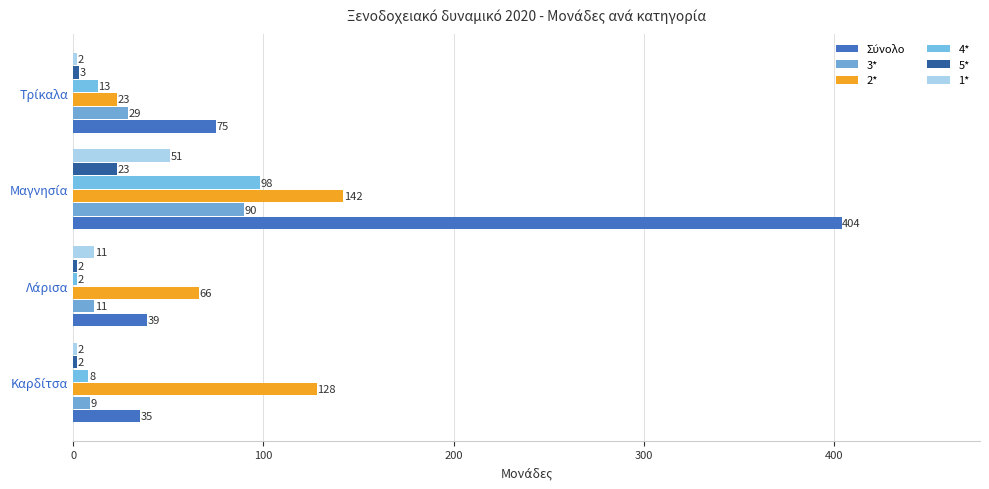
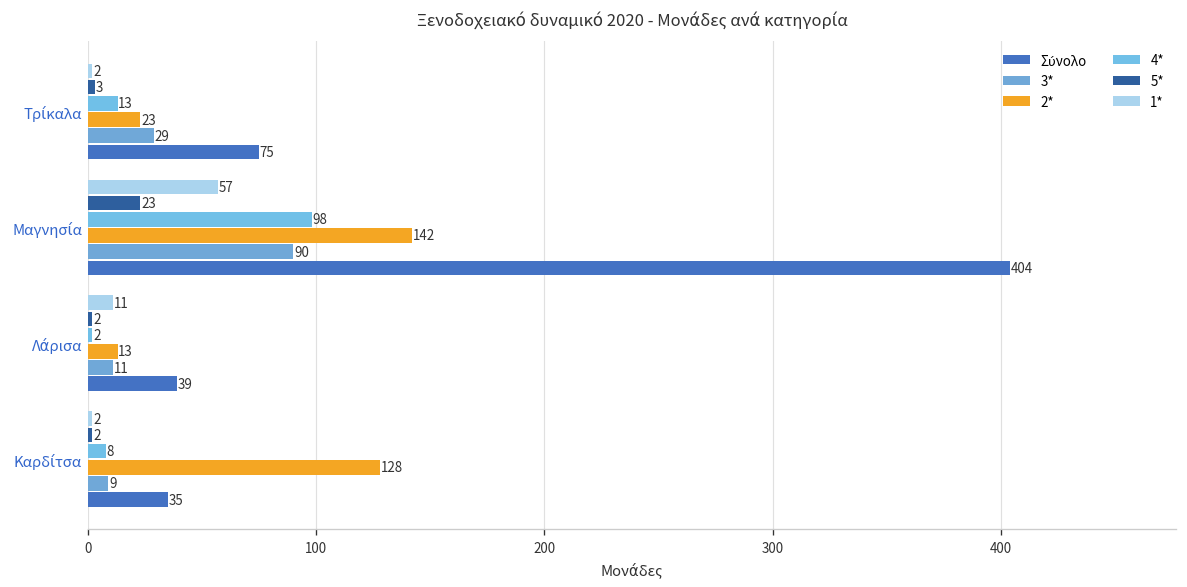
  {
    "2*": {
      "Τρίκαλα": 23,
      "Μαγνησία": 142,
-     "Λάρισα": 66,
+     "Λάρισα": 13,
      "Καρδίτσα": 128
    },
    "1*": {
      "Τρίκαλα": 2,
-     "Μαγνησία": 51,
+     "Μαγνησία": 57,
      "Λάρισα": 11,
      "Καρδίτσα": 2
    }
  }
